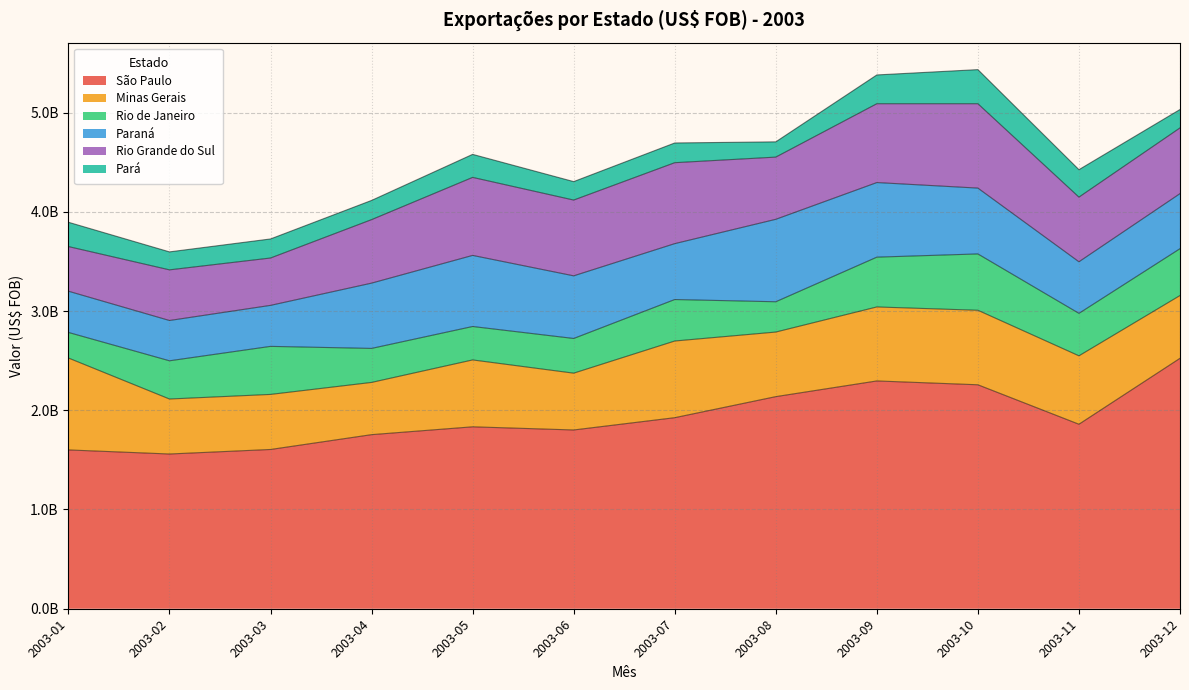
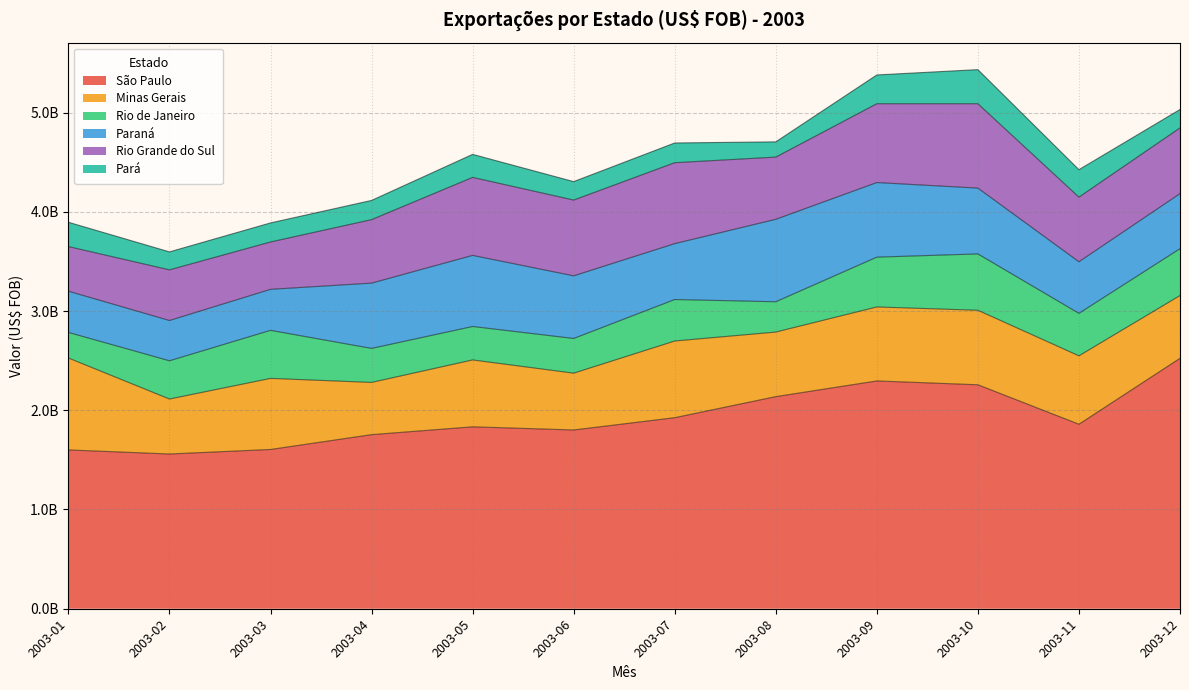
  {
    "São Paulo": {
      "2003-01": 1600000000,
      "2003-02": 1600000000,
      "2003-03": 1600000000,
      "2003-04": 1800000000,
      "2003-05": 1800000000,
      "2003-06": 1800000000,
      "2003-07": 1900000000,
      "2003-08": 2100000000,
      "2003-09": 2300000000,
      "2003-10": 2300000000,
      "2003-11": 1900000000,
      "2003-12": 2500000000
    },
    "Minas Gerais": {
      "2003-01": 900000000,
      "2003-02": 600000000,
-     "2003-03": 600000000,
+     "2003-03": 700000000,
      "2003-04": 500000000,
      "2003-05": 700000000,
      "2003-06": 600000000,
      "2003-07": 800000000,
      "2003-08": 700000000,
      "2003-09": 700000000,
      "2003-10": 800000000,
      "2003-11": 700000000,
      "2003-12": 600000000
    },
    "Paraná": {
      "2003-01": 400000000,
      "2003-02": 400000000,
      "2003-03": 400000000,
      "2003-04": 700000000,
      "2003-05": 700000000,
      "2003-06": 600000000,
      "2003-07": 600000000,
      "2003-08": 800000000,
      "2003-09": 800000000,
      "2003-10": 700000000,
      "2003-11": 500000000,
      "2003-12": 600000000
    },
    "Rio Grande do Sul": {
      "2003-01": 400000000,
      "2003-02": 500000000,
      "2003-03": 500000000,
      "2003-04": 600000000,
      "2003-05": 800000000,
      "2003-06": 800000000,
      "2003-07": 800000000,
      "2003-08": 600000000,
      "2003-09": 800000000,
      "2003-10": 900000000,
      "2003-11": 700000000,
      "2003-12": 700000000
    }
  }
